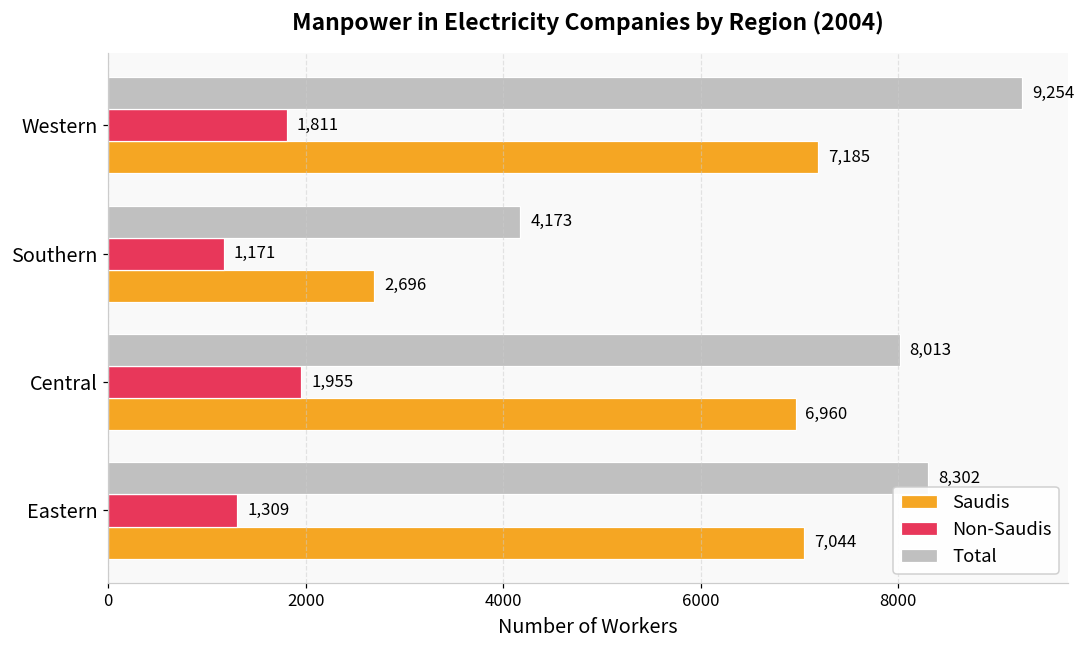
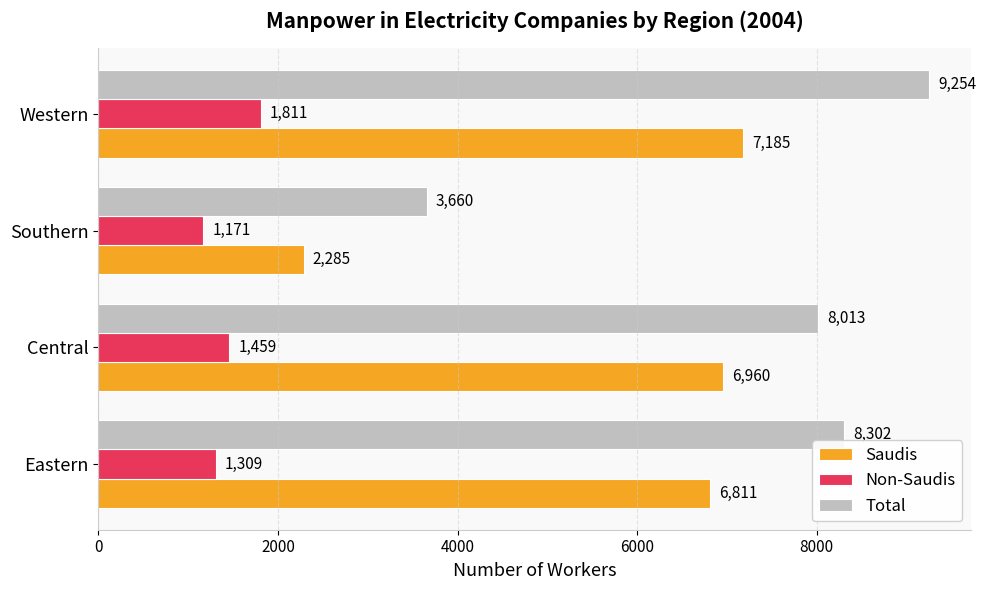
  {
    "Saudis": {
      "Western": "7,185",
-     "Southern": "2,696",
+     "Southern": "2,285",
      "Central": "6,960",
-     "Eastern": "7,044"
+     "Eastern": "6,811"
    },
    "Non-Saudis": {
      "Western": "1,811",
      "Southern": "1,171",
-     "Central": "1,955",
+     "Central": "1,459",
      "Eastern": "1,309"
    },
    "Total": {
      "Western": "9,254",
-     "Southern": "4,173",
+     "Southern": "3,660",
      "Central": "8,013"
    }
  }
